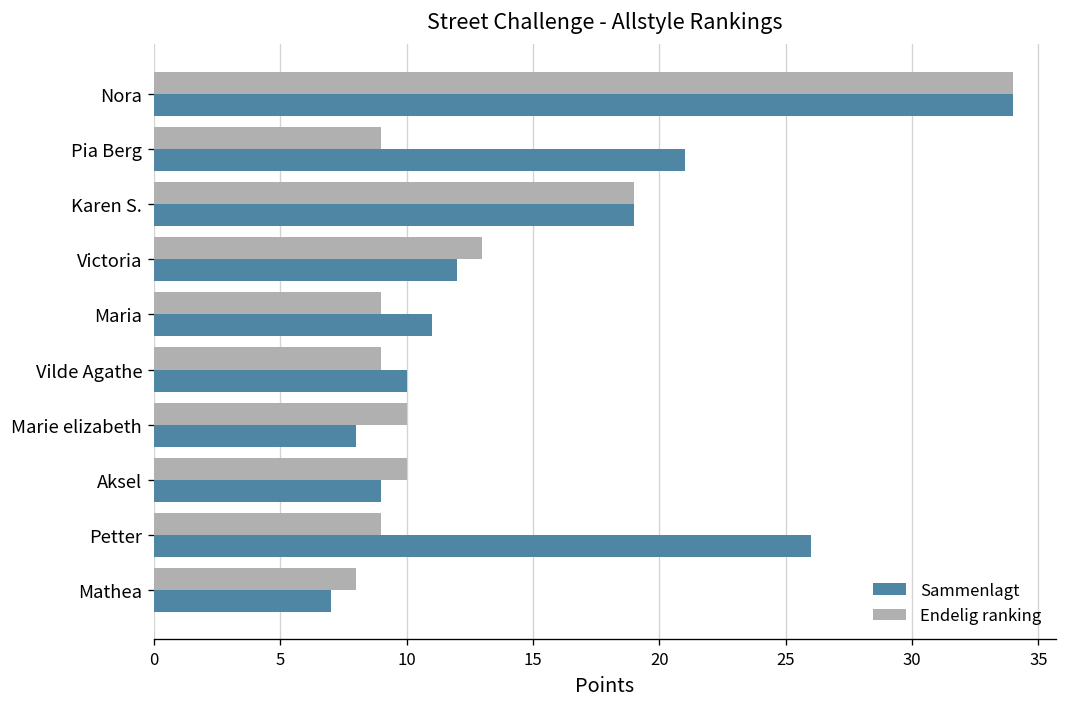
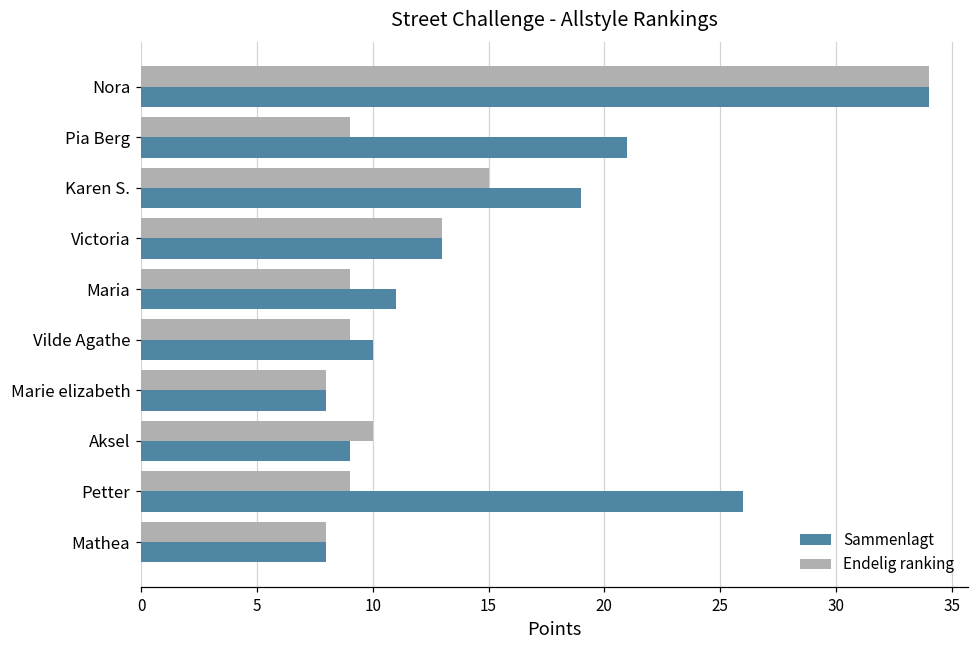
  {
    "Sammenlagt": {
      "Nora": 34,
      "Pia Berg": 21,
      "Karen S.": 19,
-     "Victoria": 12,
+     "Victoria": 13,
      "Maria": 11,
      "Vilde Agathe": 10,
      "Marie elizabeth": 8,
      "Aksel": 9,
      "Petter": 26,
-     "Mathea": 7
+     "Mathea": 8
    },
    "Endelig ranking": {
      "Nora": 34,
      "Pia Berg": 9,
-     "Karen S.": 19,
+     "Karen S.": 15,
      "Victoria": 13,
      "Maria": 9,
      "Vilde Agathe": 9,
-     "Marie elizabeth": 10,
+     "Marie elizabeth": 8,
      "Aksel": 10,
      "Petter": 9,
      "Mathea": 8
    }
  }
